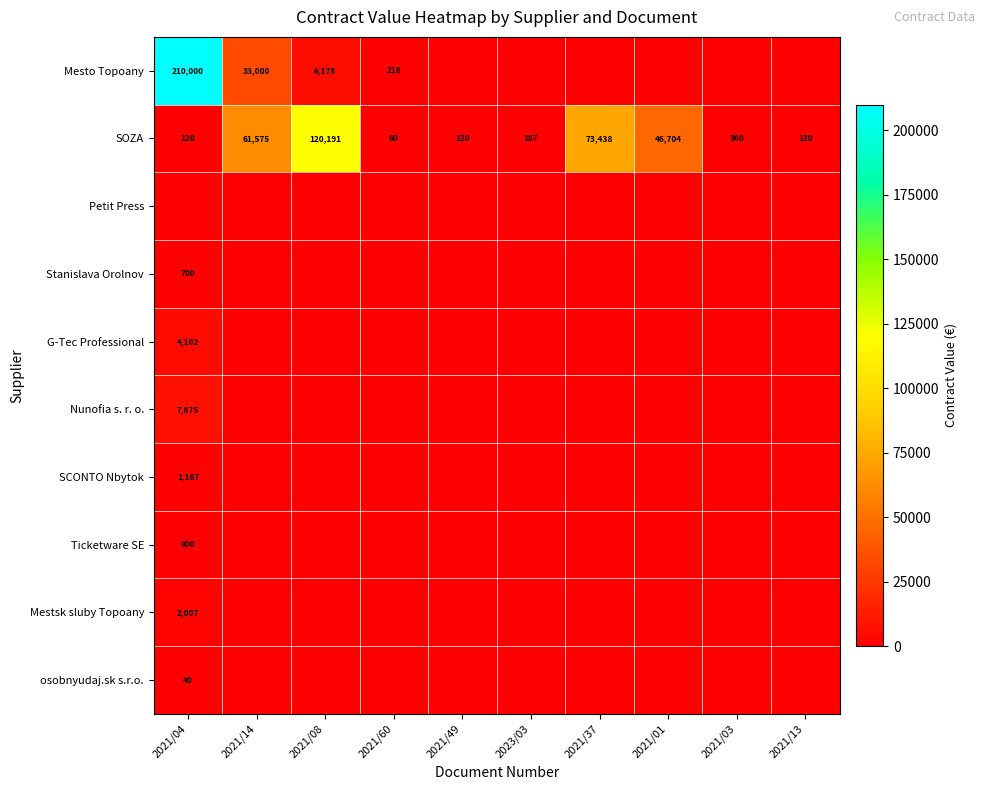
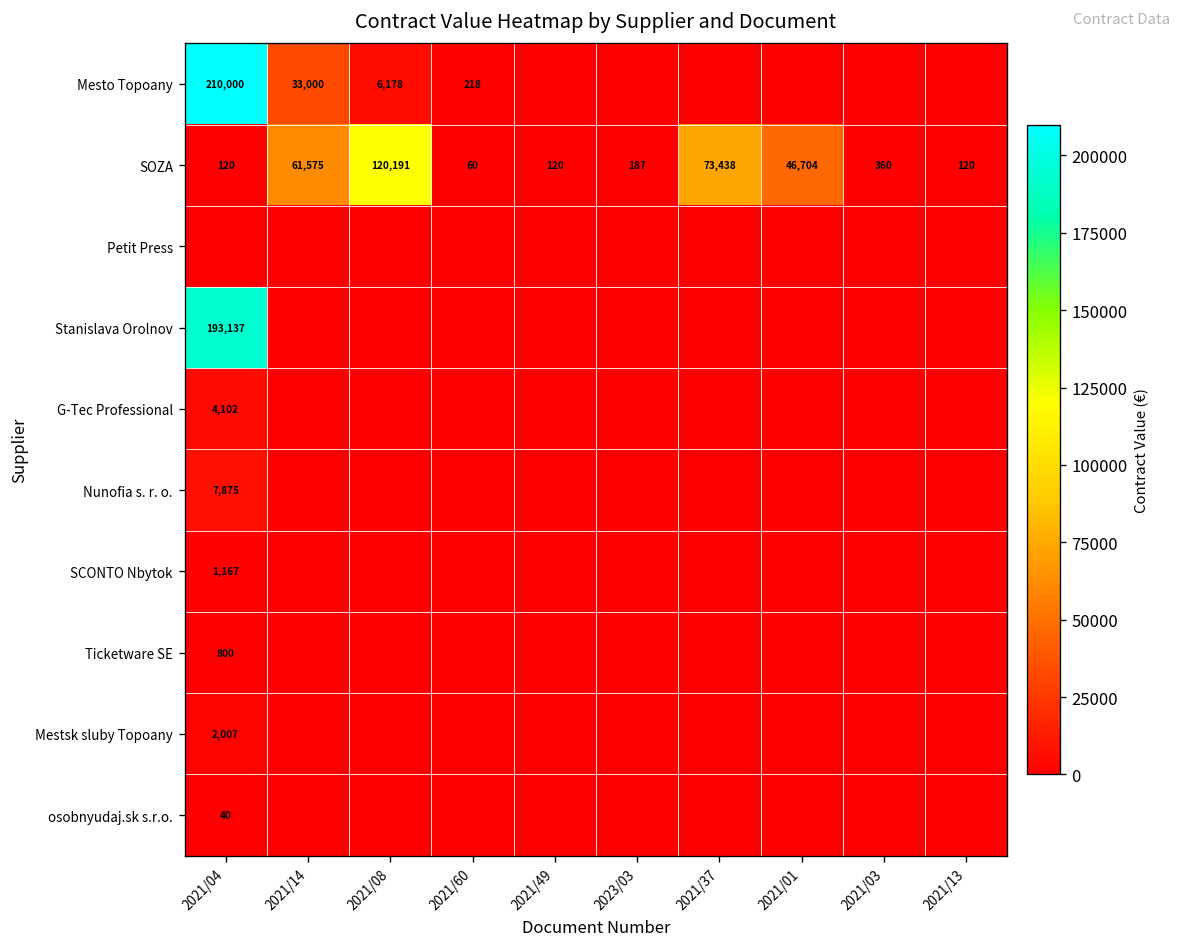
  {
    "Mesto Topoany": {
      "2021/04": "210,000",
      "2021/14": "33,000",
      "2021/08": "6,178",
      "2021/60": "218"
    },
    "SOZA": {
      "2021/04": "120",
      "2021/14": "61,575",
      "2021/08": "120,191",
      "2021/60": "60",
      "2021/49": "120",
      "2023/03": "187",
      "2021/37": "73,438",
      "2021/01": "46,704",
      "2021/03": "360",
      "2021/13": "120"
    },
    "Stanislava Orolnov": {
-     "2021/04": "700"
+     "2021/04": "193,137"
    },
    "G-Tec Professional": {
      "2021/04": "4,102"
    },
    "Nunofia s. r. o.": {
      "2021/04": "7,875"
    },
    "SCONTO Nbytok": {
      "2021/04": "1,167"
    },
    "Ticketware SE": {
      "2021/04": "800"
    },
    "Mestsk sluby Topoany": {
      "2021/04": "2,007"
    },
    "osobnyudaj.sk s.r.o.": {
      "2021/04": "40"
    }
  }
